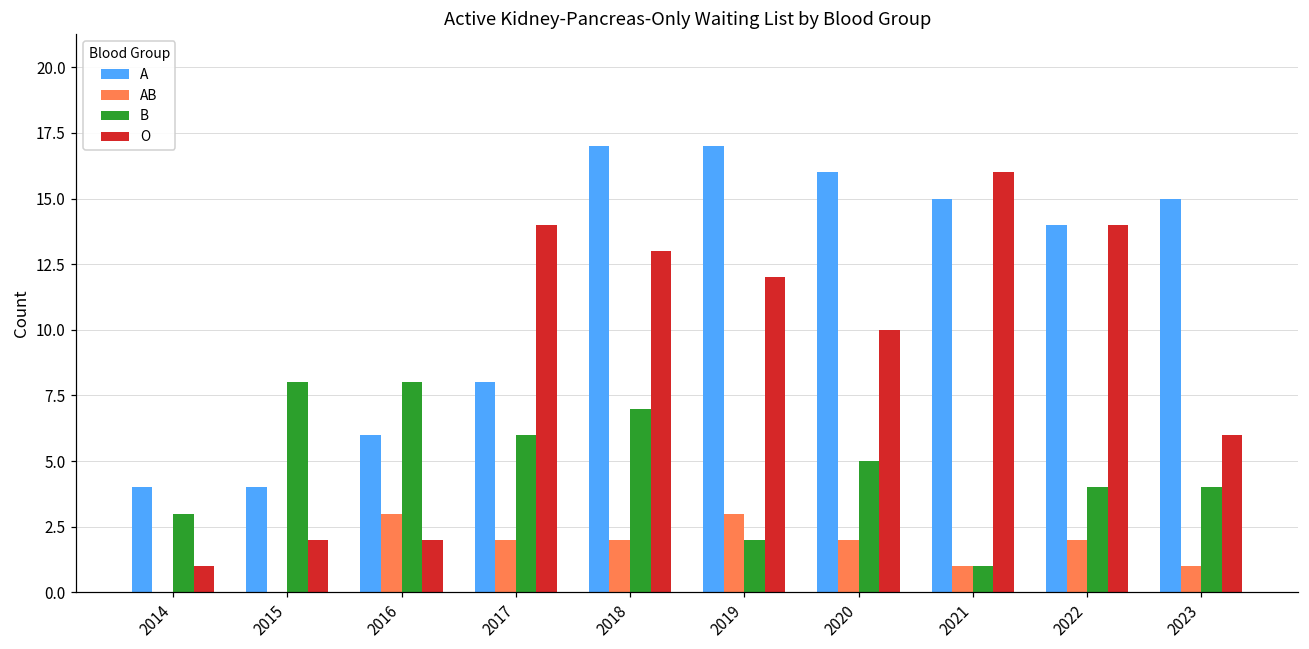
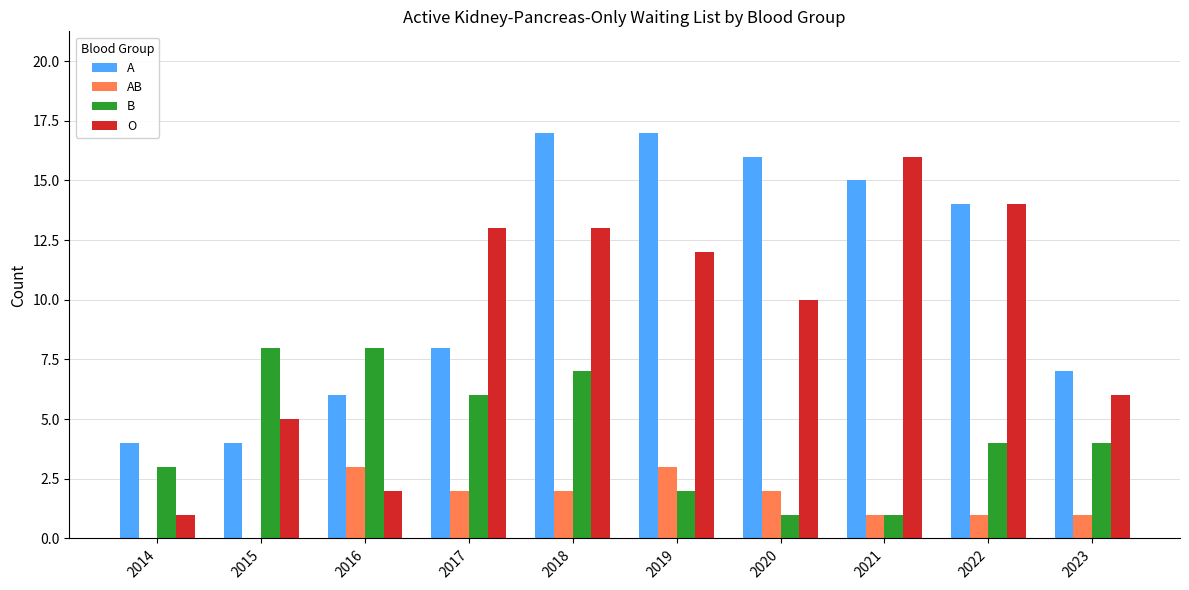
  {
    "A": {
      "2014": 4,
      "2015": 4,
      "2016": 6,
      "2017": 8,
      "2018": 17,
      "2019": 17,
      "2020": 16,
      "2021": 15,
      "2022": 14,
-     "2023": 15
+     "2023": 7
    },
    "AB": {
      "2014": 0,
      "2015": 0,
      "2016": 3,
      "2017": 2,
      "2018": 2,
      "2019": 3,
      "2020": 2,
      "2021": 1,
-     "2022": 2,
+     "2022": 1,
      "2023": 1
    },
    "B": {
      "2014": 3,
      "2015": 8,
      "2016": 8,
      "2017": 6,
      "2018": 7,
      "2019": 2,
-     "2020": 5,
+     "2020": 1,
      "2021": 1,
      "2022": 4,
      "2023": 4
    },
    "O": {
      "2014": 1,
-     "2015": 2,
+     "2015": 5,
      "2016": 2,
-     "2017": 14,
+     "2017": 13,
      "2018": 13,
      "2019": 12,
      "2020": 10,
      "2021": 16,
      "2022": 14,
      "2023": 6
    }
  }
